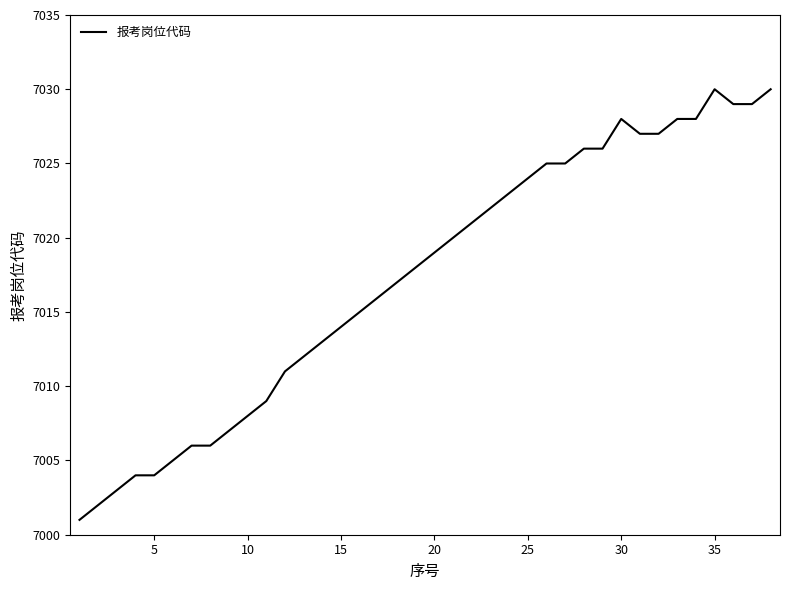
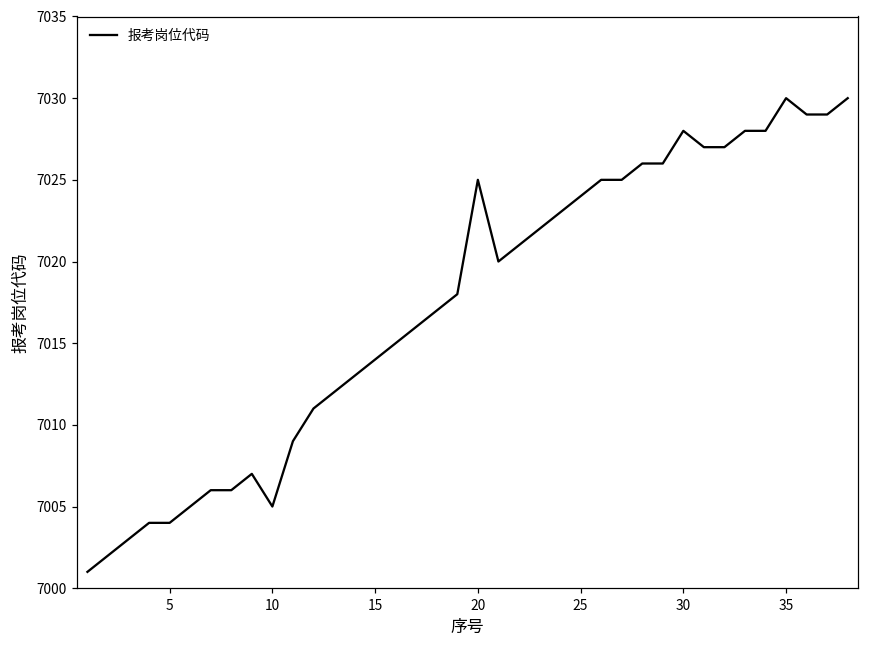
  {
    "5": 7004,
-   "10": 7008,
+   "10": 7005,
    "15": 7014,
-   "20": 7019,
+   "20": 7025,
    "25": 7024,
    "30": 7028,
    "35": 7030
  }
